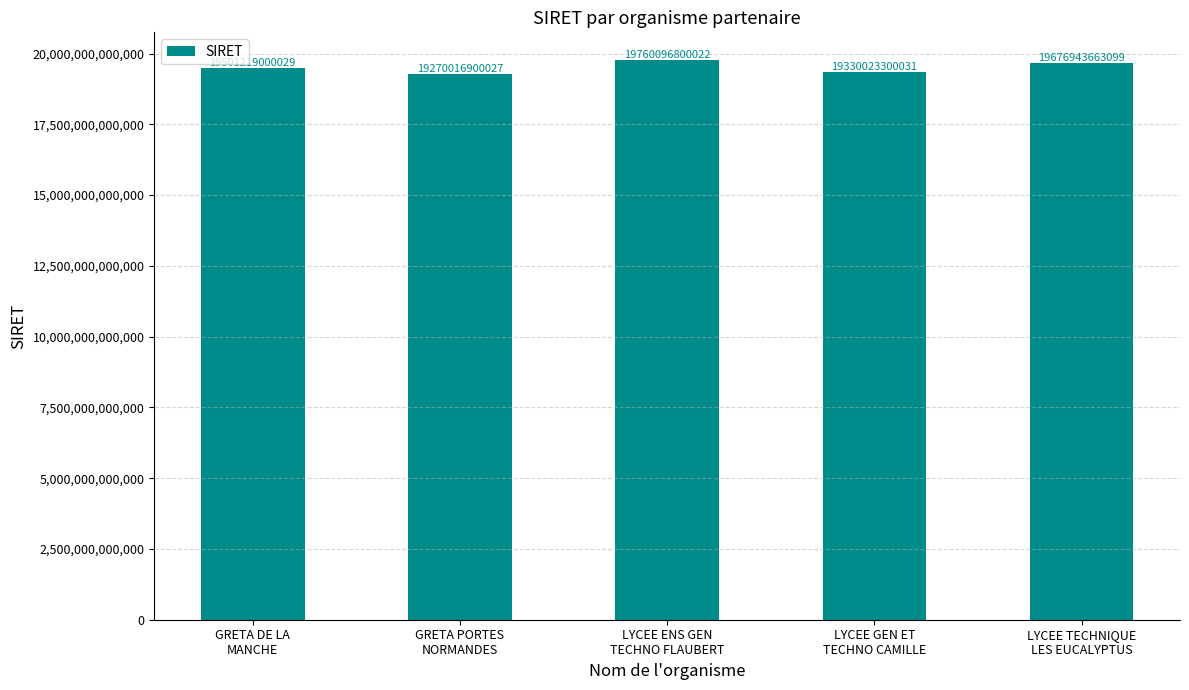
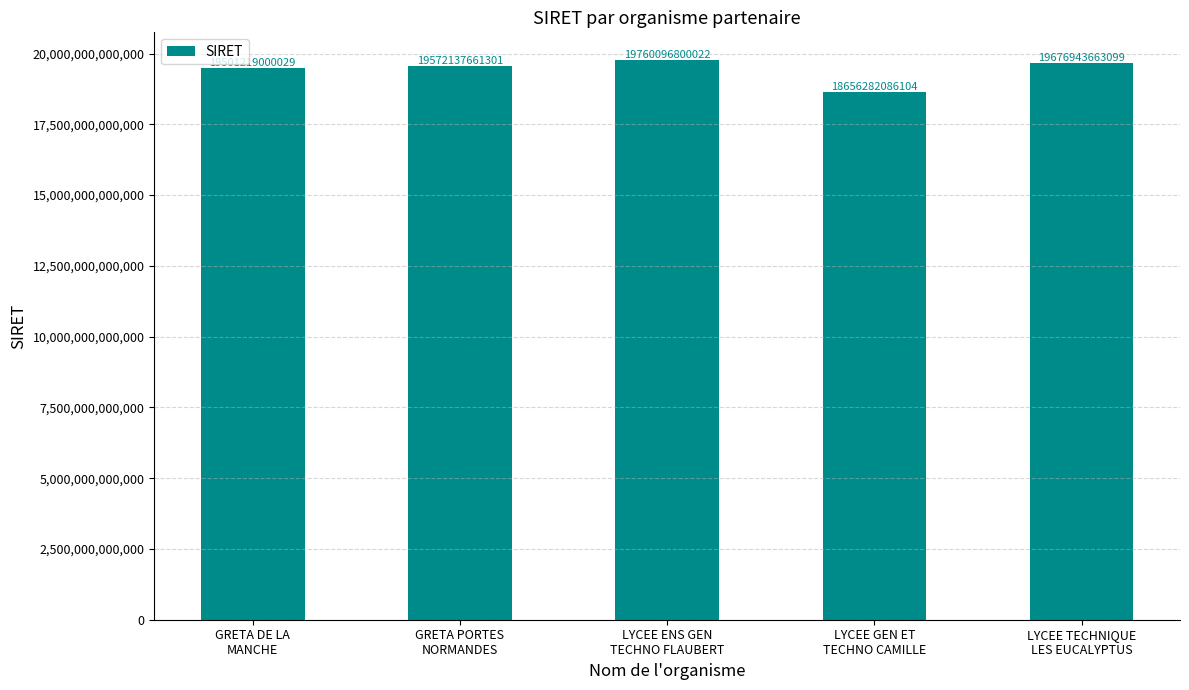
  {
-   "GRETA PORTES NORMANDES": 19270016900027,
+   "GRETA PORTES NORMANDES": 19572137661301,
    "LYCEE ENS GEN TECHNO FLAUBERT": 19760096800022,
-   "LYCEE GEN ET TECHNO CAMILLE": 19330023300031,
+   "LYCEE GEN ET TECHNO CAMILLE": 18656282086104,
    "LYCEE TECHNIQUE LES EUCALYPTUS": 19676943663099
  }
